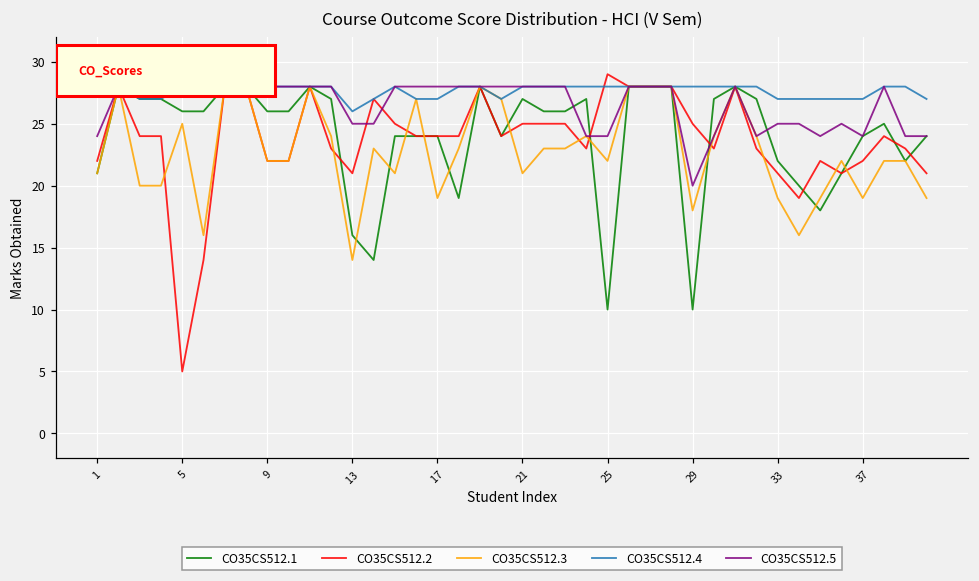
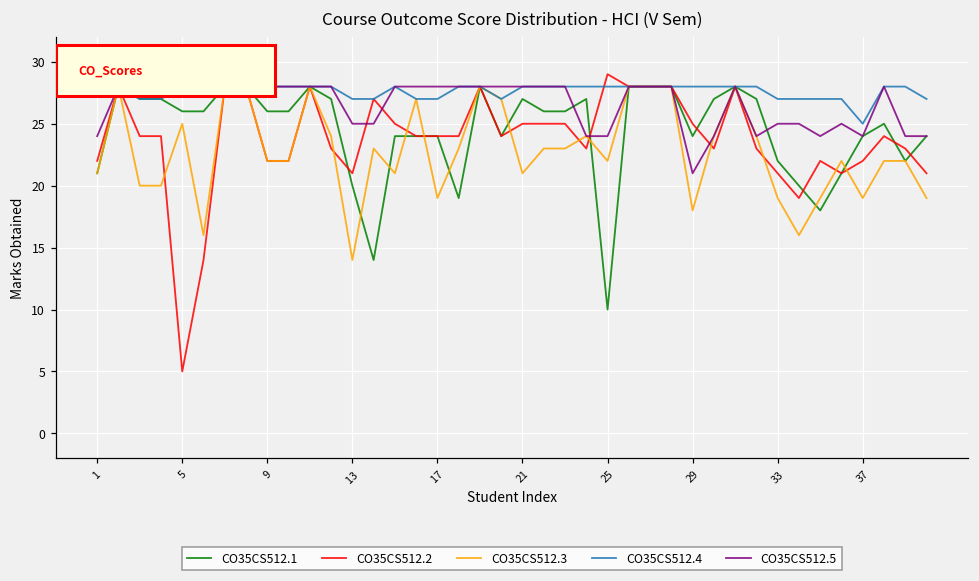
  {
    "CO35CS512.1": {
      "5": 26,
      "9": 26,
-     "13": 16,
+     "13": 20,
      "21": 27,
      "25": 10,
-     "29": 10,
+     "29": 24,
      "33": 22
    },
    "CO35CS512.2": {
      "1": 22,
      "5": 5,
      "13": 21,
      "21": 25,
      "25": 29,
      "29": 25,
      "33": 21,
      "37": 22
    },
    "CO35CS512.3": {
      "5": 25,
      "13": 14,
      "17": 19,
      "21": 21,
      "25": 22,
      "29": 18,
      "33": 19,
      "37": 19
    },
    "CO35CS512.4": {
-     "13": 26,
+     "13": 27,
      "17": 27,
      "25": 28,
      "29": 28,
      "33": 27,
-     "37": 27
+     "37": 25
    },
    "CO35CS512.5": {
      "1": 24,
      "13": 25,
      "17": 28,
      "25": 24,
-     "29": 20,
+     "29": 21,
      "33": 25
    }
  }
